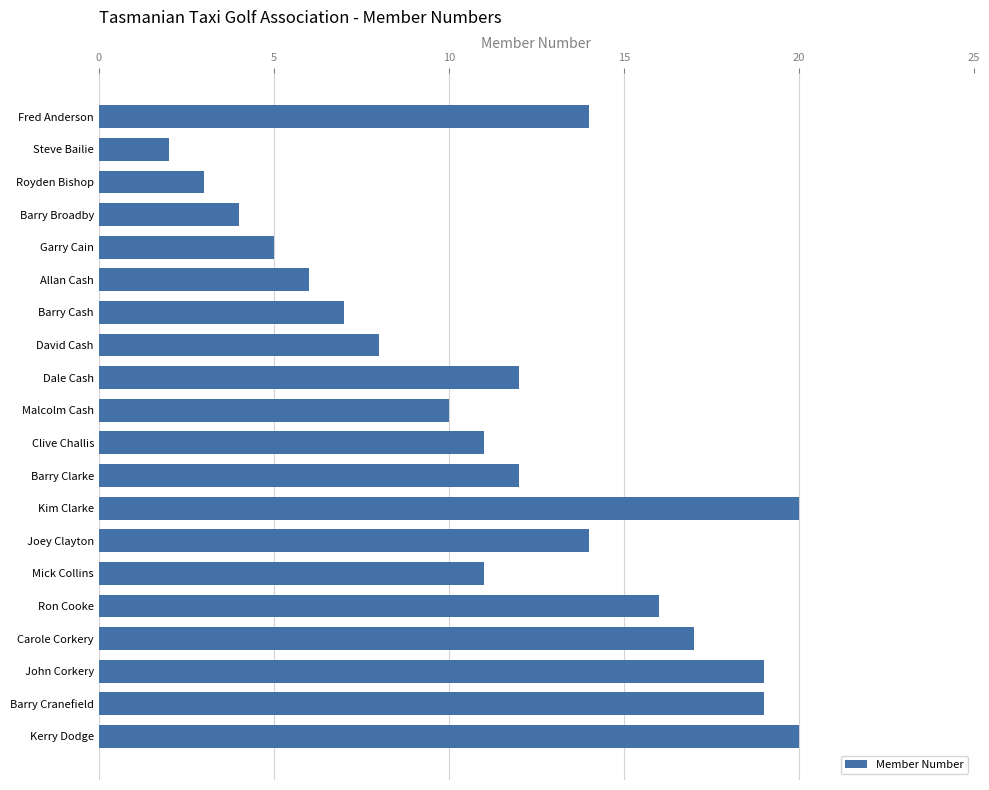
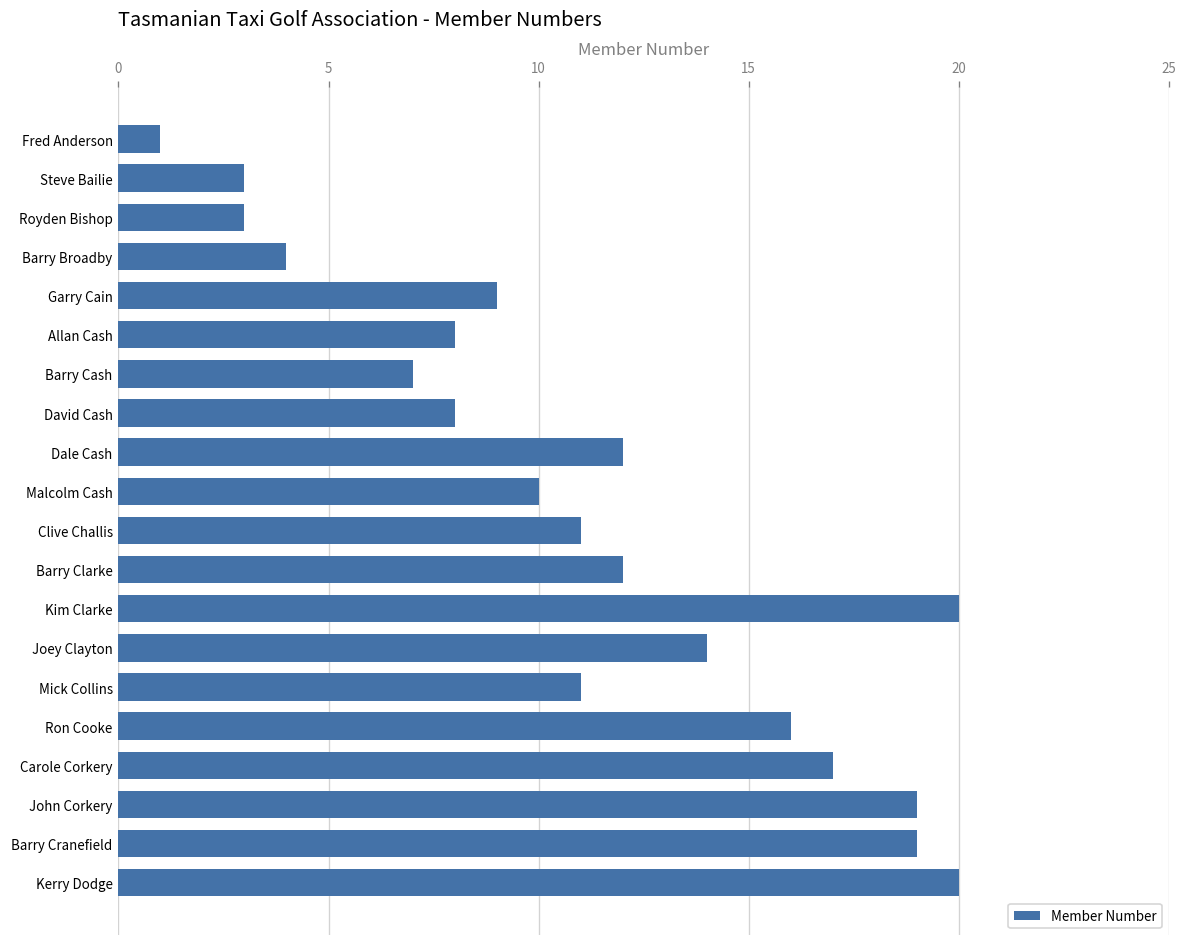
  {
-   "Fred Anderson": 14,
-   "Steve Bailie": 2,
+   "Fred Anderson": 1,
+   "Steve Bailie": 3,
    "Royden Bishop": 3,
    "Barry Broadby": 4,
-   "Garry Cain": 5,
-   "Allan Cash": 6,
+   "Garry Cain": 9,
+   "Allan Cash": 8,
    "Barry Cash": 7,
    "David Cash": 8,
    "Dale Cash": 12,
    "Malcolm Cash": 10,
    "Clive Challis": 11,
    "Barry Clarke": 12,
    "Kim Clarke": 20,
    "Joey Clayton": 14,
    "Mick Collins": 11,
    "Ron Cooke": 16,
    "Carole Corkery": 17,
    "John Corkery": 19,
    "Barry Cranefield": 19,
    "Kerry Dodge": 20
  }
